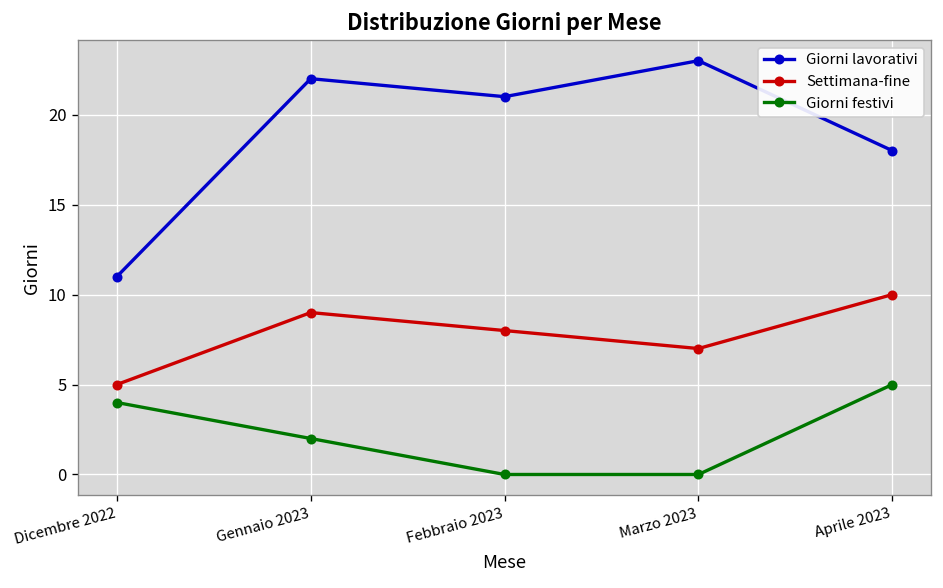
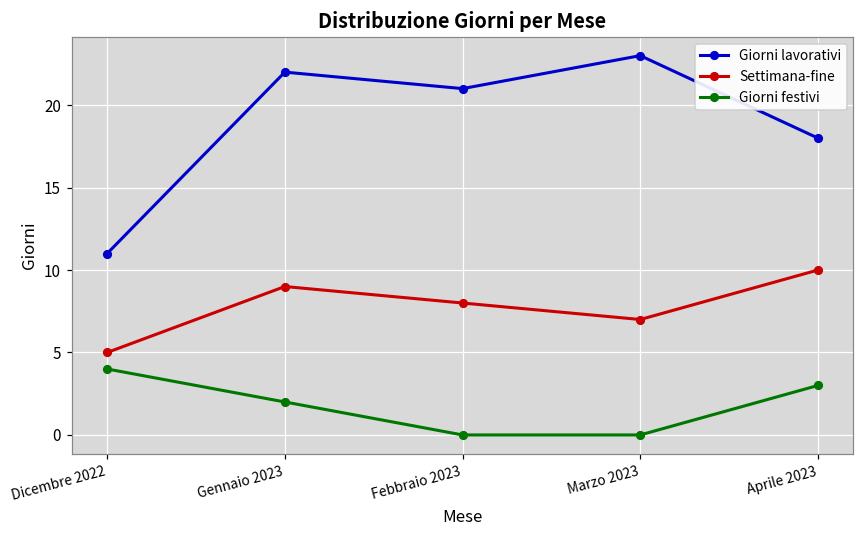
  {
    "Giorni lavorativi": {
      "Dicembre 2022": 11,
      "Gennaio 2023": 22,
      "Febbraio 2023": 21,
      "Marzo 2023": 23,
      "Aprile 2023": 18
    },
    "Settimana-fine": {
      "Dicembre 2022": 5,
      "Gennaio 2023": 9,
      "Febbraio 2023": 8,
      "Marzo 2023": 7,
      "Aprile 2023": 10
    },
    "Giorni festivi": {
      "Dicembre 2022": 4,
      "Gennaio 2023": 2,
      "Febbraio 2023": 0,
      "Marzo 2023": 0,
-     "Aprile 2023": 5
+     "Aprile 2023": 3
    }
  }
